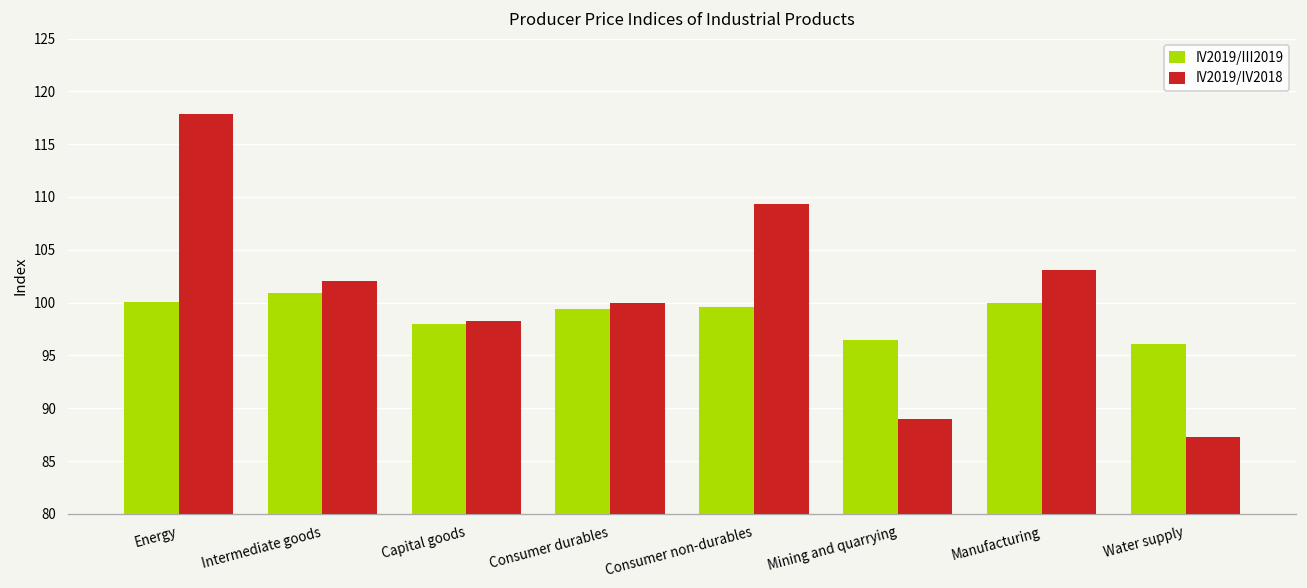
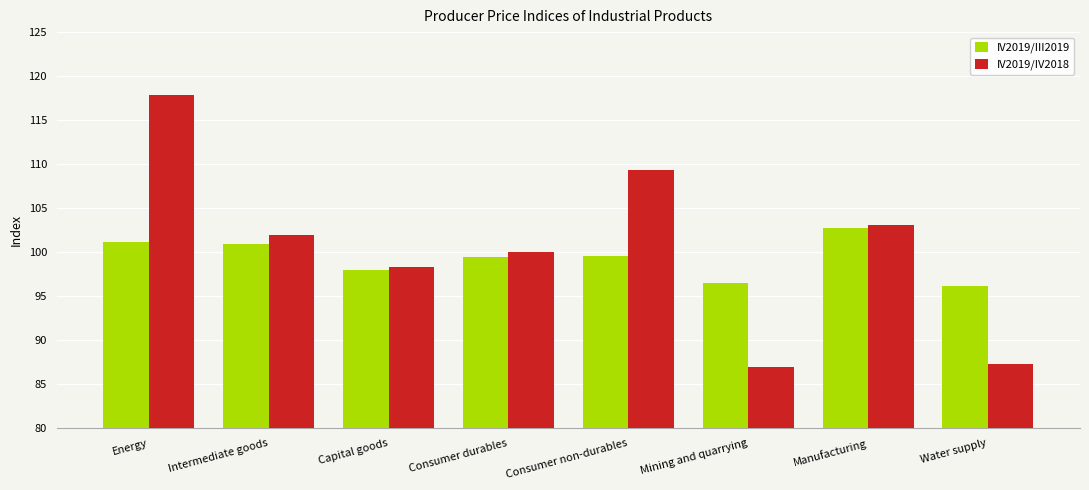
  {
    "IV2019/III2019": {
-     "Energy": 100,
+     "Energy": 101,
      "Intermediate goods": 101,
      "Capital goods": 98,
      "Consumer durables": 99,
      "Consumer non-durables": 100,
      "Mining and quarrying": 97,
-     "Manufacturing": 100,
+     "Manufacturing": 103,
      "Water supply": 96
    },
    "IV2019/IV2018": {
      "Energy": 118,
      "Intermediate goods": 102,
      "Capital goods": 98,
      "Consumer durables": 100,
      "Consumer non-durables": 109,
-     "Mining and quarrying": 89,
+     "Mining and quarrying": 87,
      "Manufacturing": 103,
      "Water supply": 87
    }
  }
